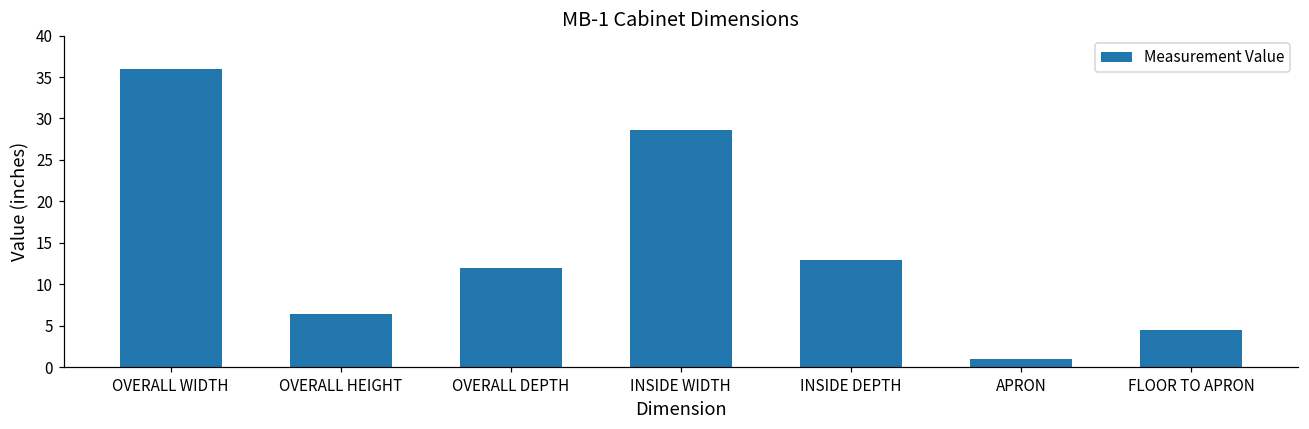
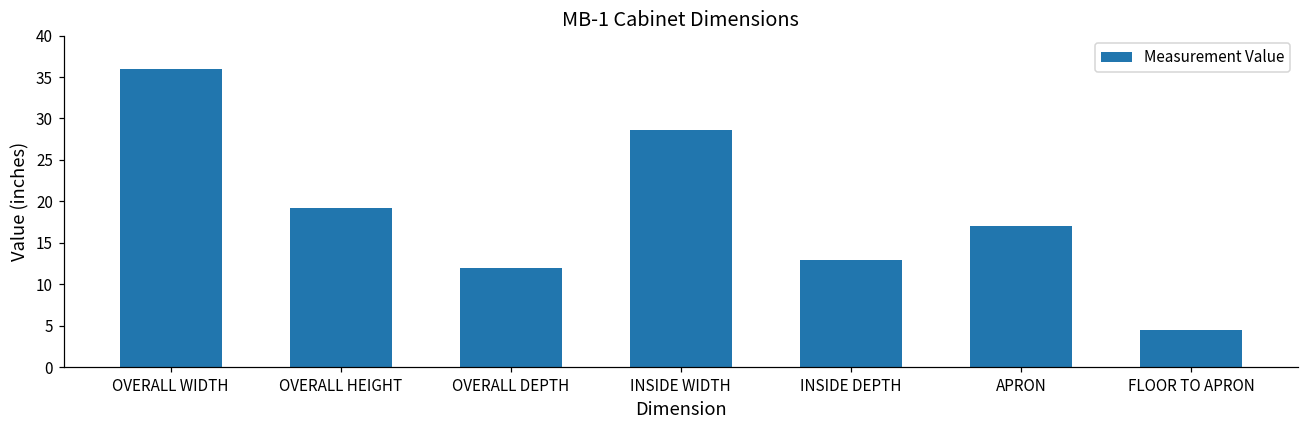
  {
    "OVERALL WIDTH": 36,
-   "OVERALL HEIGHT": 6,
+   "OVERALL HEIGHT": 19,
    "OVERALL DEPTH": 12,
    "INSIDE WIDTH": 29,
    "INSIDE DEPTH": 13,
-   "APRON": 1,
+   "APRON": 17,
    "FLOOR TO APRON": 5
  }
